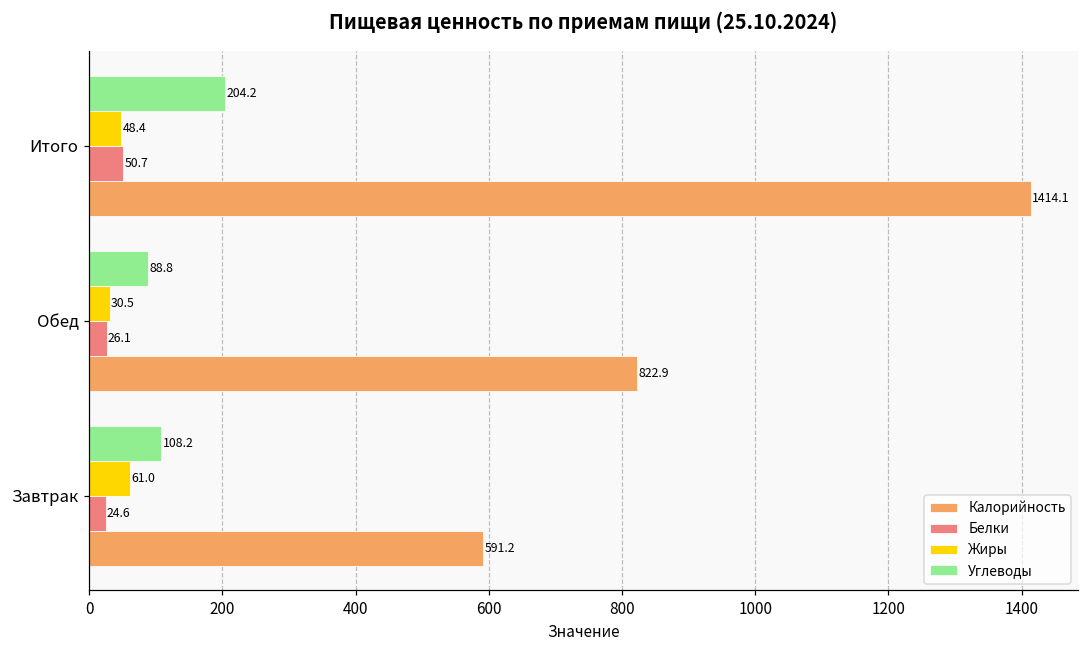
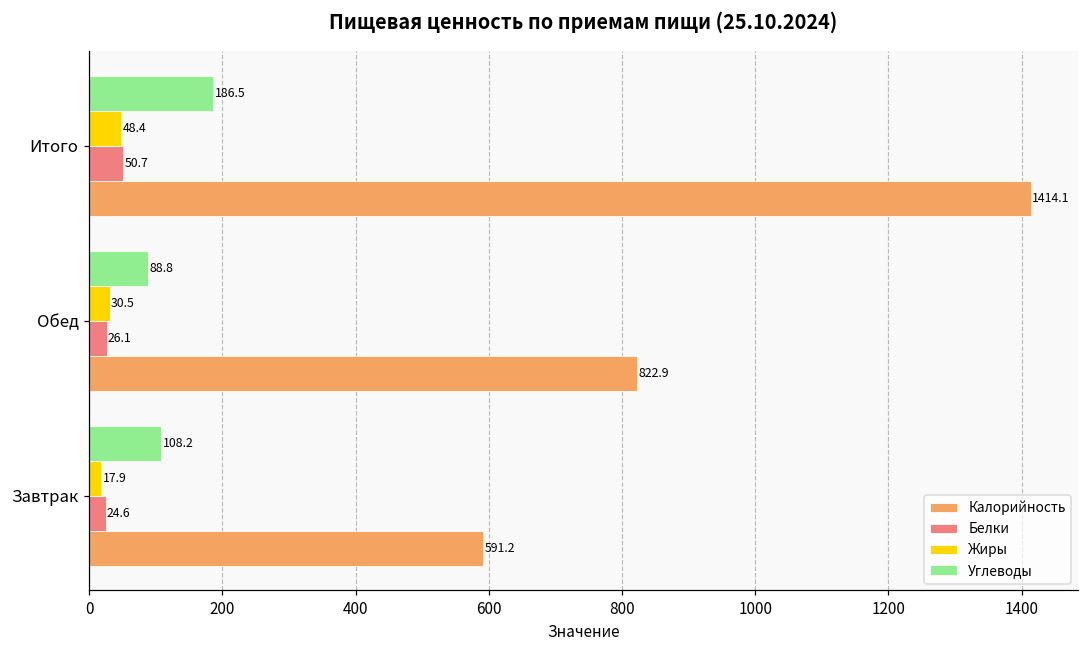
  {
    "Жиры": {
      "Итого": 48.4,
      "Обед": 30.5,
-     "Завтрак": 61.0
+     "Завтрак": 17.9
    },
    "Углеводы": {
-     "Итого": 204.2,
+     "Итого": 186.5,
      "Обед": 88.8,
      "Завтрак": 108.2
    }
  }
